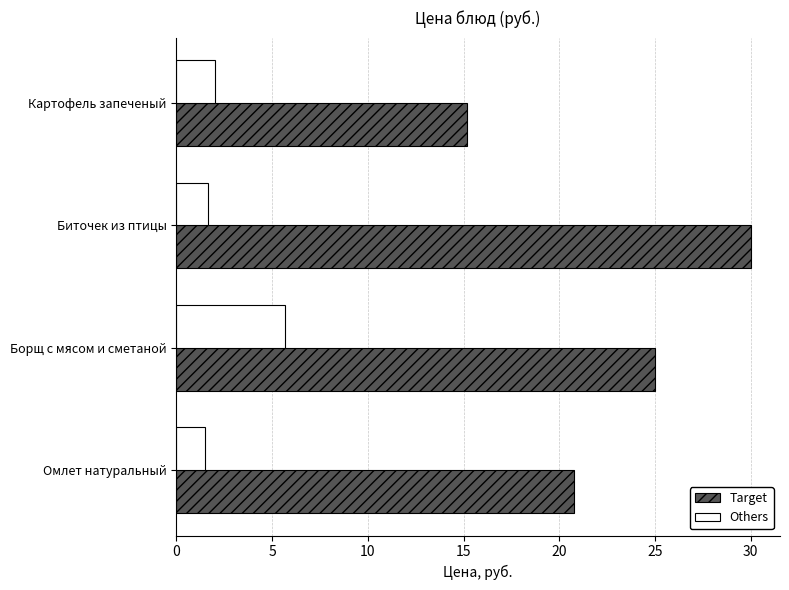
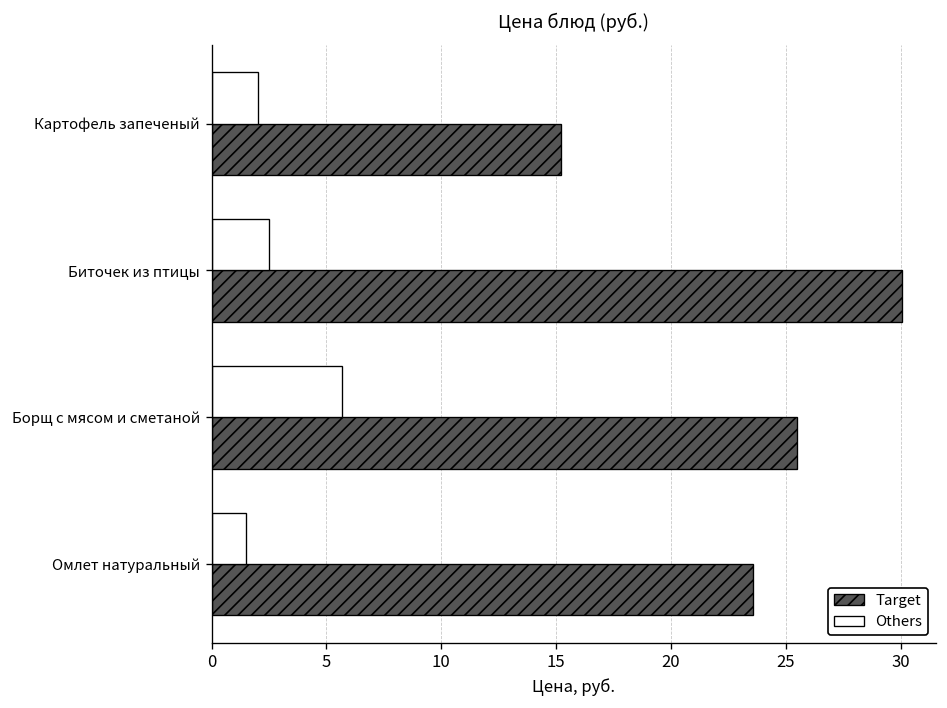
  {
    "Target": {
      "Картофель запеченый": 15.2,
      "Биточек из птицы": 30.0,
-     "Борщ с мясом и сметаной": 25.0,
-     "Омлет натуральный": 20.8
+     "Борщ с мясом и сметаной": 25.5,
+     "Омлет натуральный": 23.6
    },
    "Others": {
      "Картофель запеченый": 2.0,
-     "Биточек из птицы": 1.6,
+     "Биточек из птицы": 2.5,
      "Борщ с мясом и сметаной": 5.7,
      "Омлет натуральный": 1.5
    }
  }
